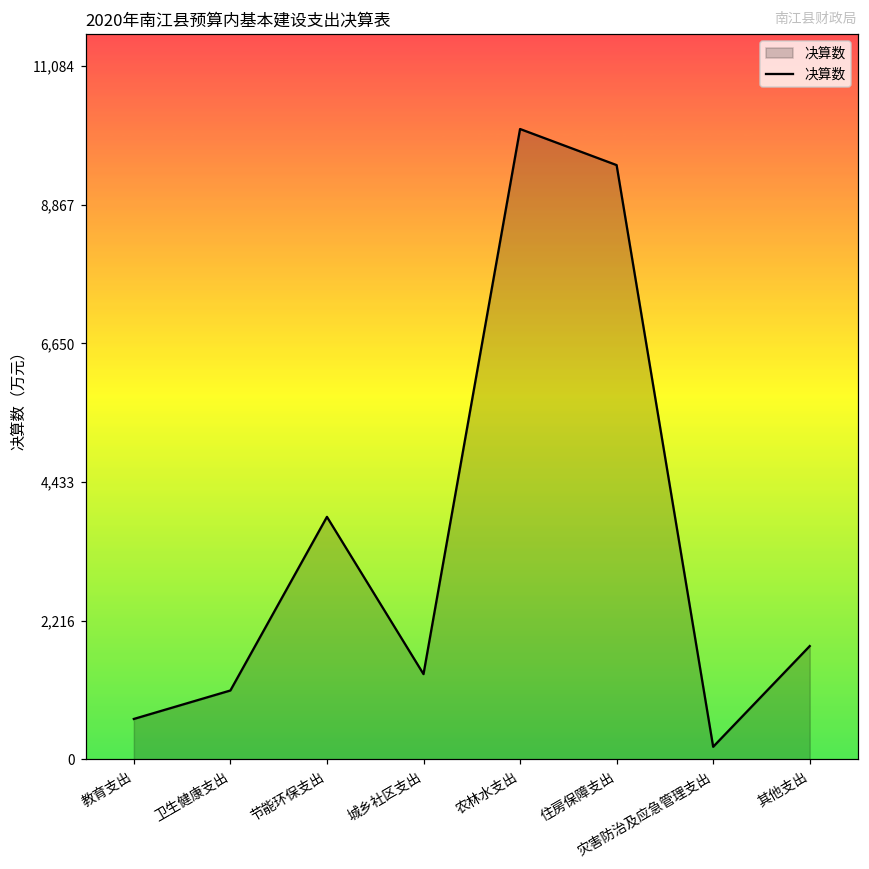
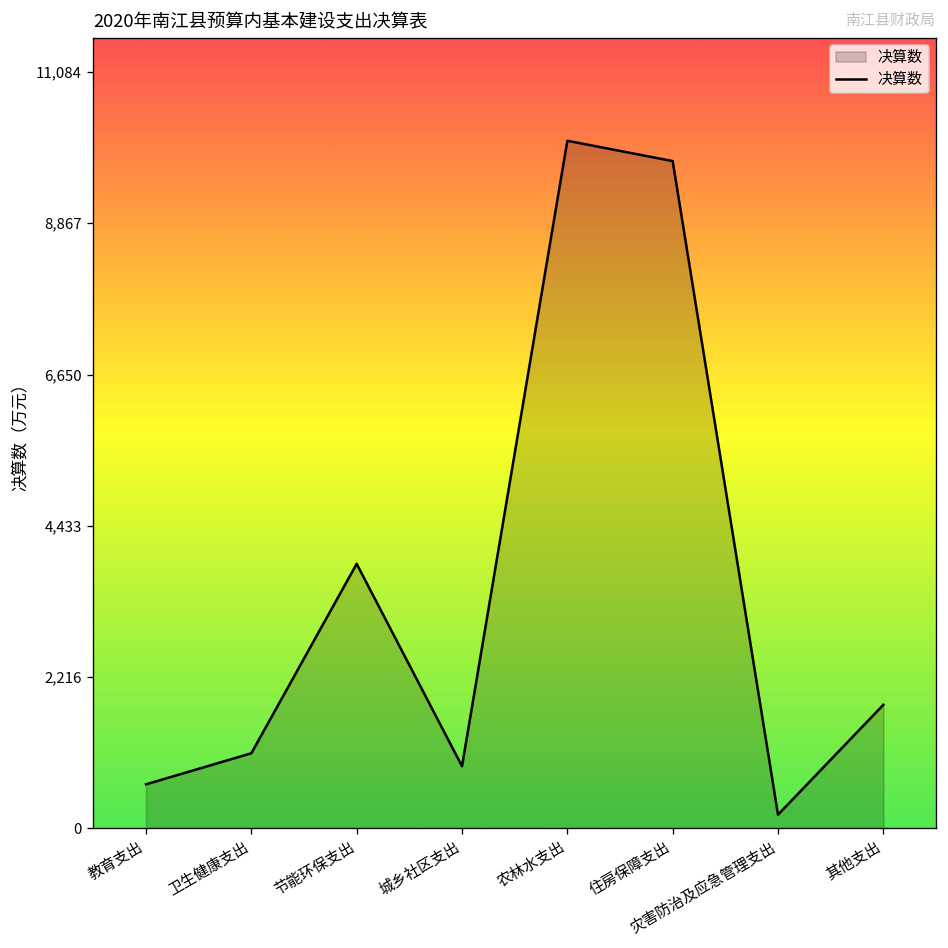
  {
    "教育支出": "600",
    "卫生健康支出": "1,100",
    "节能环保支出": "3,900",
-   "城乡社区支出": "1,400",
+   "城乡社区支出": "900",
    "农林水支出": "10,100",
-   "住房保障支出": "9,500",
+   "住房保障支出": "9,800",
    "灾害防治及应急管理支出": "200",
    "其他支出": "1,800"
  }
